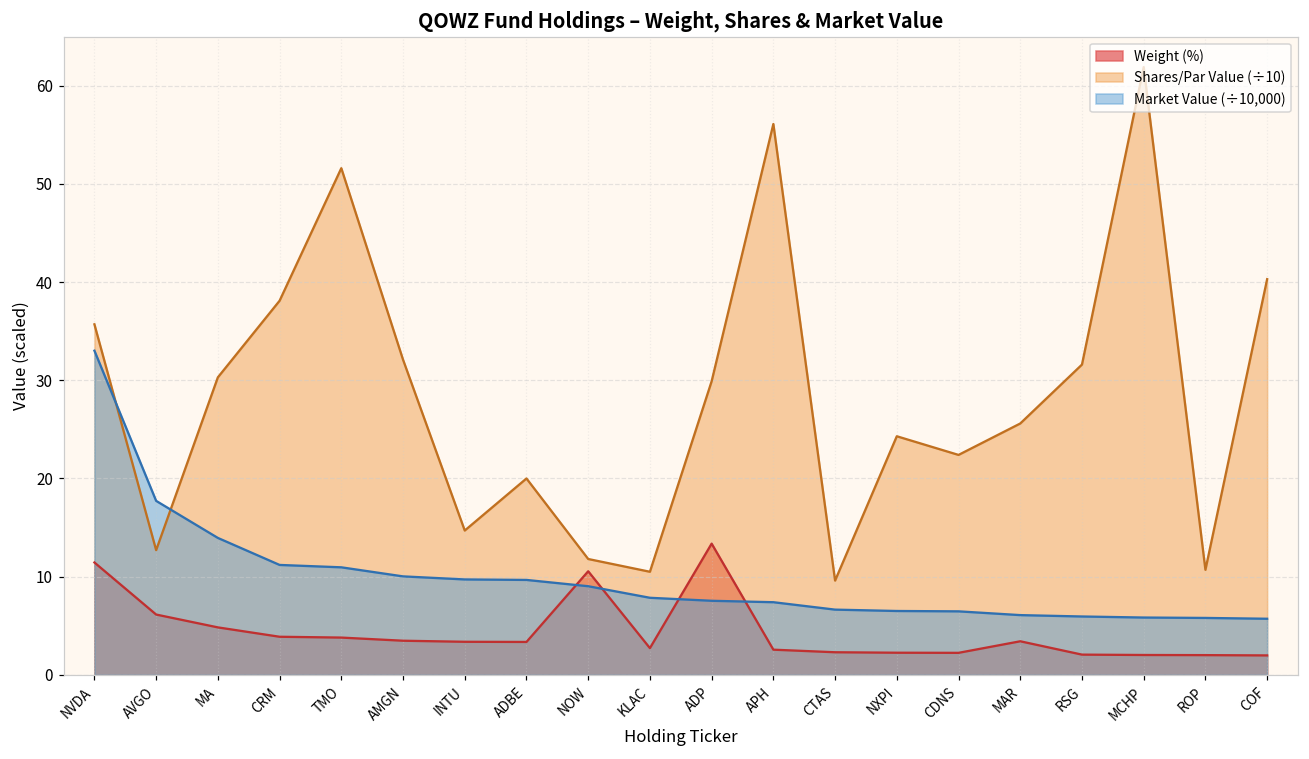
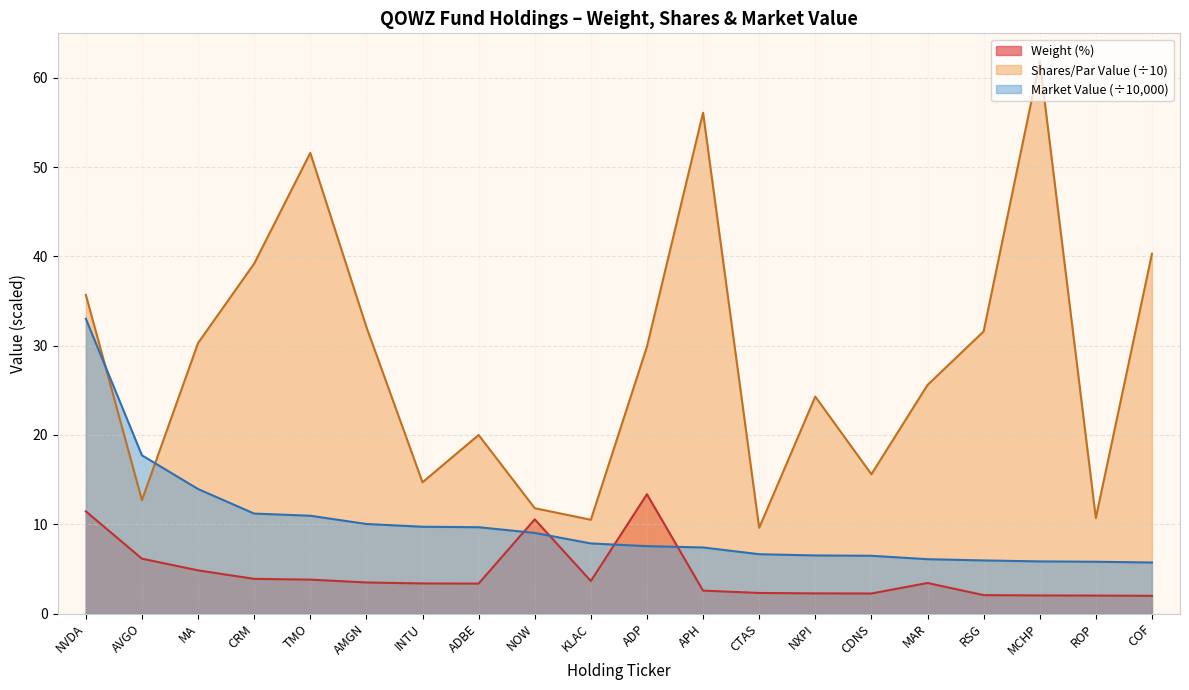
  {
    "Weight (%)": {
      "NVDA": 11,
      "AVGO": 6,
      "MA": 5,
      "CRM": 4,
      "TMO": 4,
      "AMGN": 3,
      "INTU": 3,
      "ADBE": 3,
      "NOW": 11,
-     "KLAC": 3,
+     "KLAC": 4,
      "ADP": 13,
      "APH": 3,
      "CTAS": 2,
      "NXPI": 2,
      "CDNS": 2,
      "MAR": 3,
      "RSG": 2,
      "MCHP": 2,
      "ROP": 2,
      "COF": 2
    },
    "Shares/Par Value (÷10)": {
      "NVDA": 36,
      "AVGO": 13,
      "MA": 30,
-     "CRM": 38,
+     "CRM": 39,
      "TMO": 52,
      "AMGN": 32,
      "INTU": 15,
      "ADBE": 20,
      "NOW": 12,
      "KLAC": 11,
      "ADP": 30,
      "APH": 56,
      "CTAS": 10,
      "NXPI": 24,
-     "CDNS": 22,
+     "CDNS": 16,
      "MAR": 26,
      "RSG": 32,
      "ROP": 11,
      "COF": 40
    },
    "Market Value (÷10,000)": {
      "NVDA": 33,
      "AVGO": 18,
      "MA": 14,
      "CRM": 11,
      "TMO": 11,
      "AMGN": 10,
      "INTU": 10,
      "ADBE": 10,
      "NOW": 9,
      "KLAC": 8,
      "ADP": 8,
      "APH": 7,
      "CTAS": 7,
      "NXPI": 7,
      "CDNS": 6,
      "MAR": 6,
      "RSG": 6,
      "MCHP": 6,
      "ROP": 6,
      "COF": 6
    }
  }
